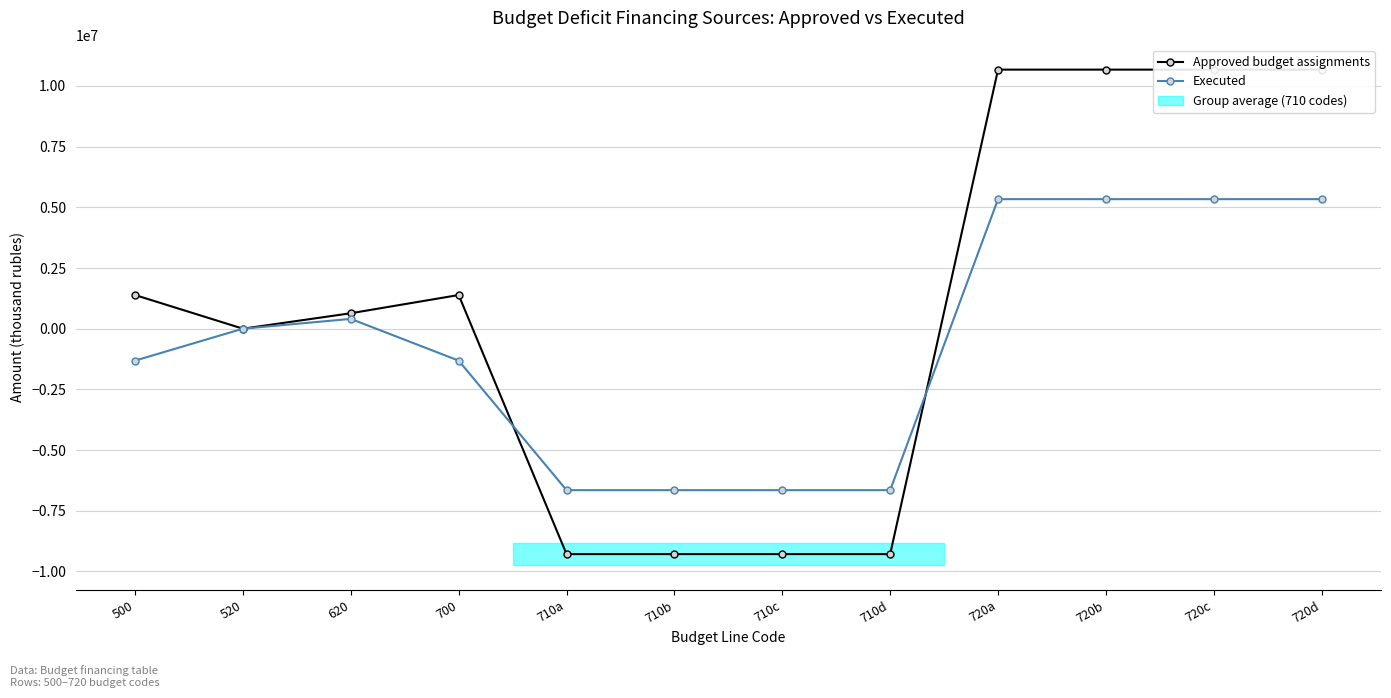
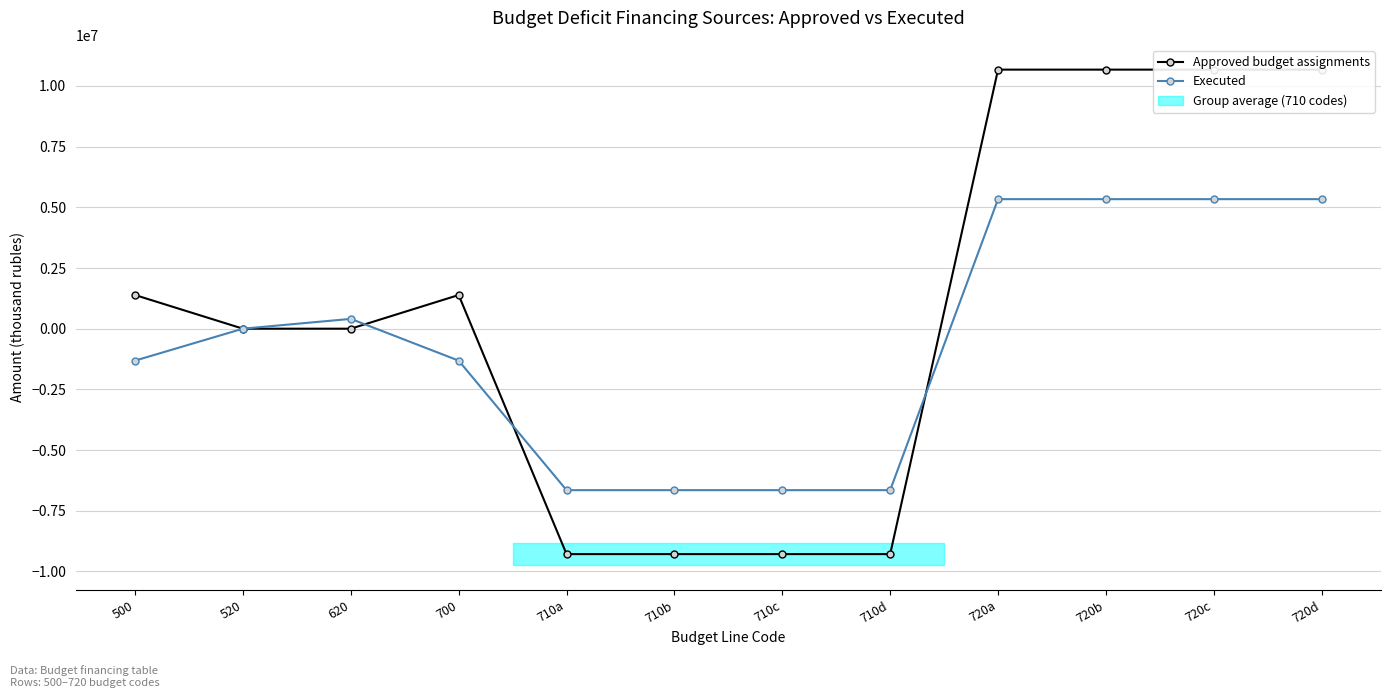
  {
    "Approved budget assignments": {
      "500": 1400000,
-     "620": 600000,
+     "620": 0,
      "700": 1400000,
      "710a": -9300000,
      "710b": -9300000,
      "710c": -9300000,
      "710d": -9300000,
      "720a": 10700000,
      "720b": 10700000
    },
    "Executed": {
      "500": -1300000,
      "620": 400000,
      "700": -1300000,
      "710a": -6700000,
      "710b": -6700000,
      "710c": -6700000,
      "710d": -6700000,
      "720a": 5300000,
      "720b": 5300000,
      "720c": 5300000,
      "720d": 5300000
    }
  }
